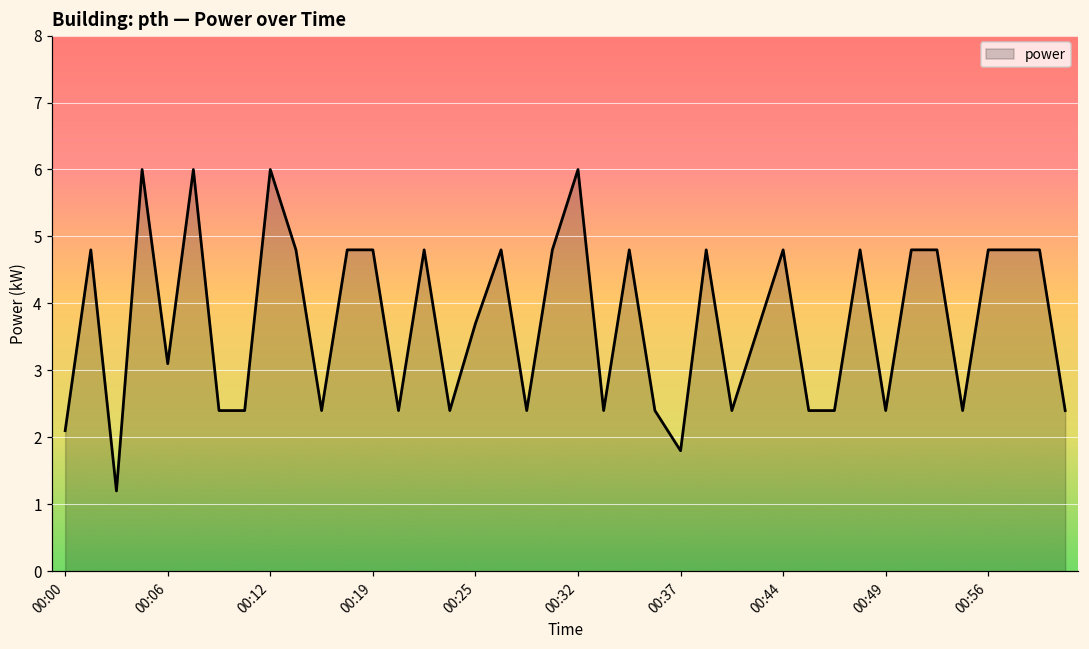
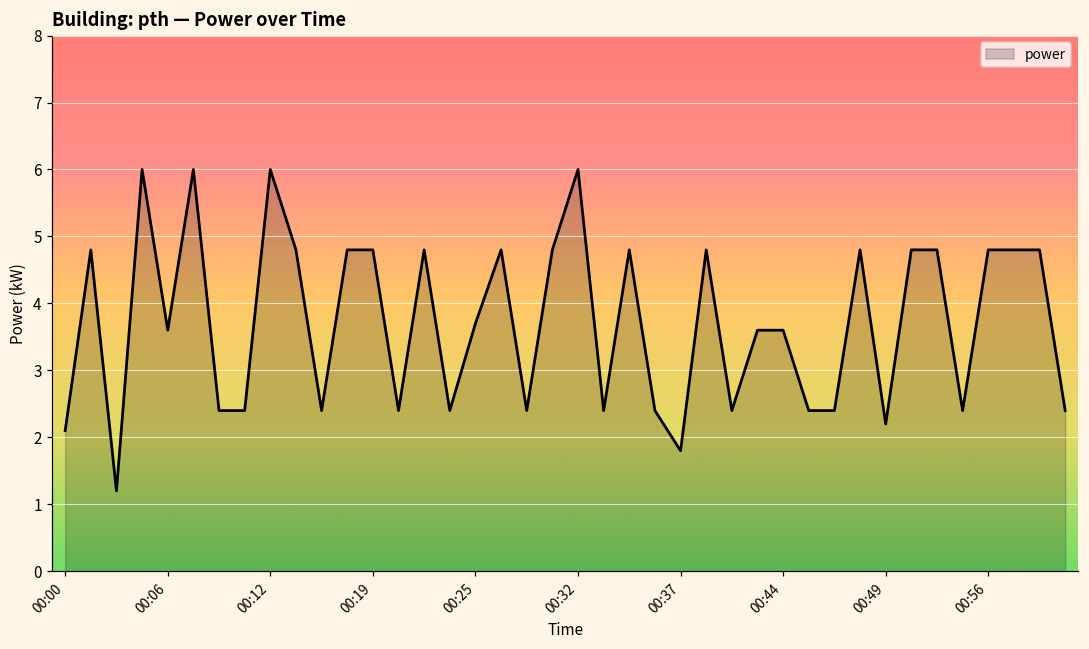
  {
    "00:00": 2.1,
-   "00:06": 3.1,
+   "00:06": 3.6,
    "00:12": 6.0,
    "00:19": 4.8,
    "00:25": 3.7,
    "00:32": 6.0,
    "00:37": 1.8,
-   "00:44": 4.8,
-   "00:49": 2.4,
+   "00:44": 3.6,
+   "00:49": 2.2,
    "00:56": 4.8
  }
